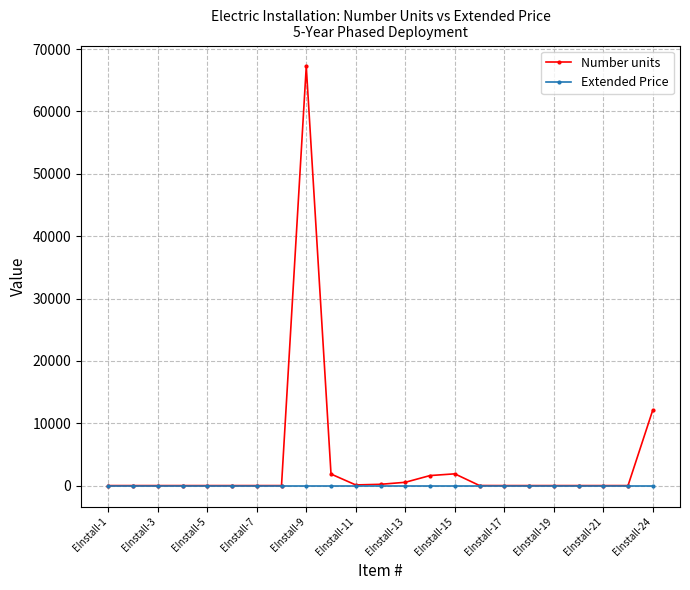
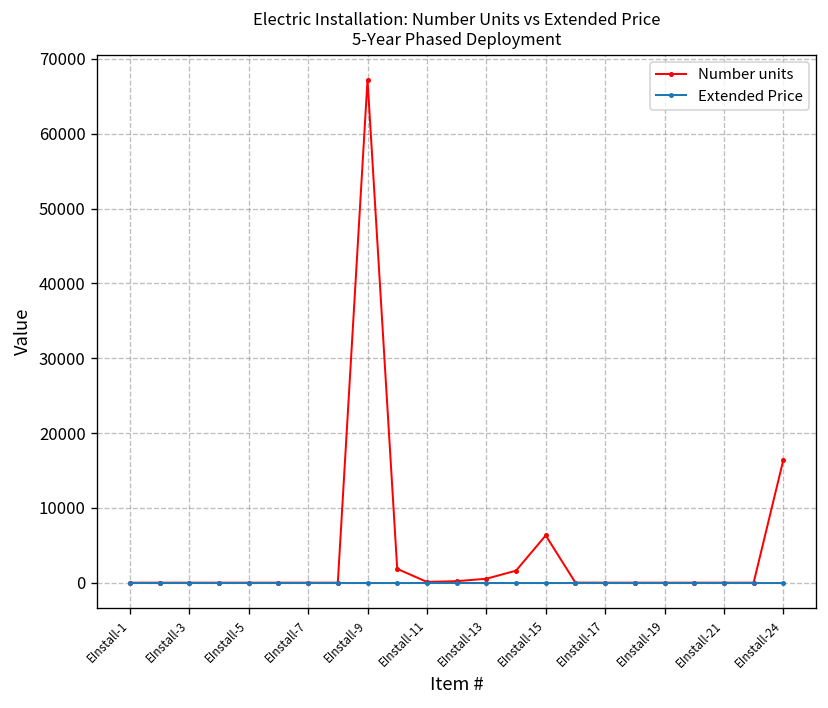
  {
    "Number units": {
      "EInstall-9": 67000,
      "EInstall-13": 1000,
-     "EInstall-15": 2000,
-     "EInstall-24": 12000
+     "EInstall-15": 6000,
+     "EInstall-24": 16000
    },
    "Extended Price": {
      "EInstall-9": 0,
      "EInstall-13": 0,
      "EInstall-15": 0,
      "EInstall-24": 0
    }
  }
